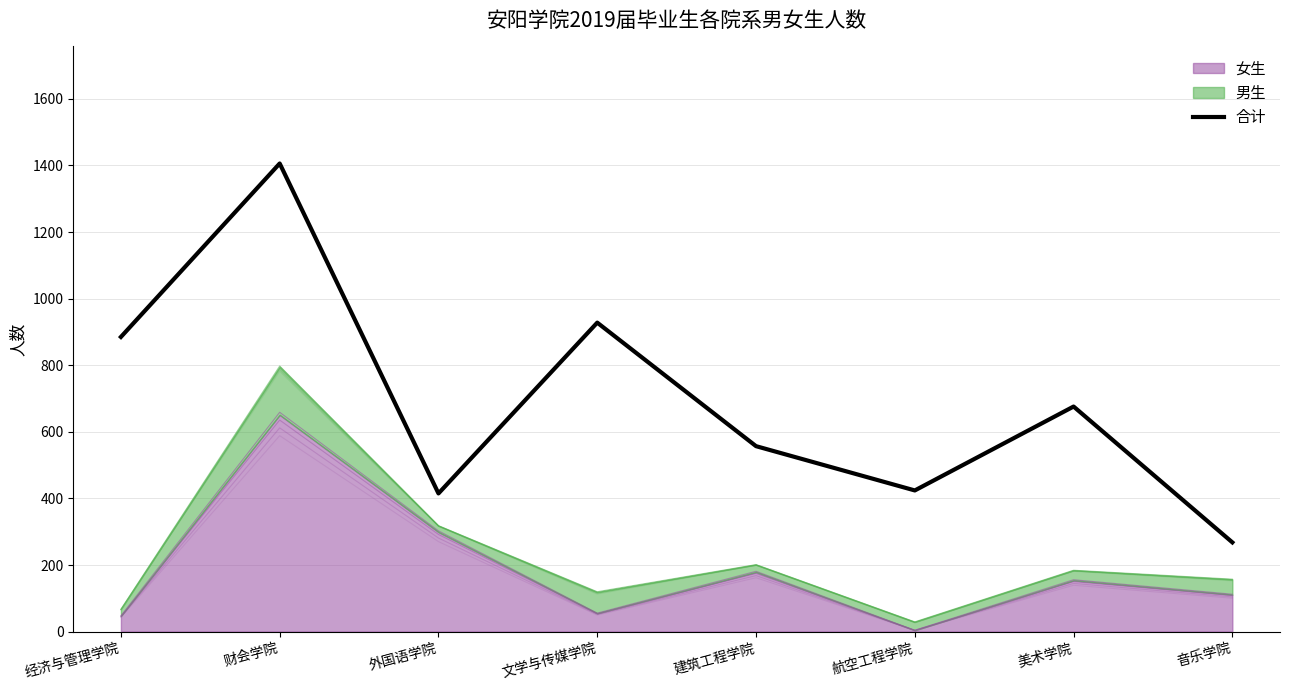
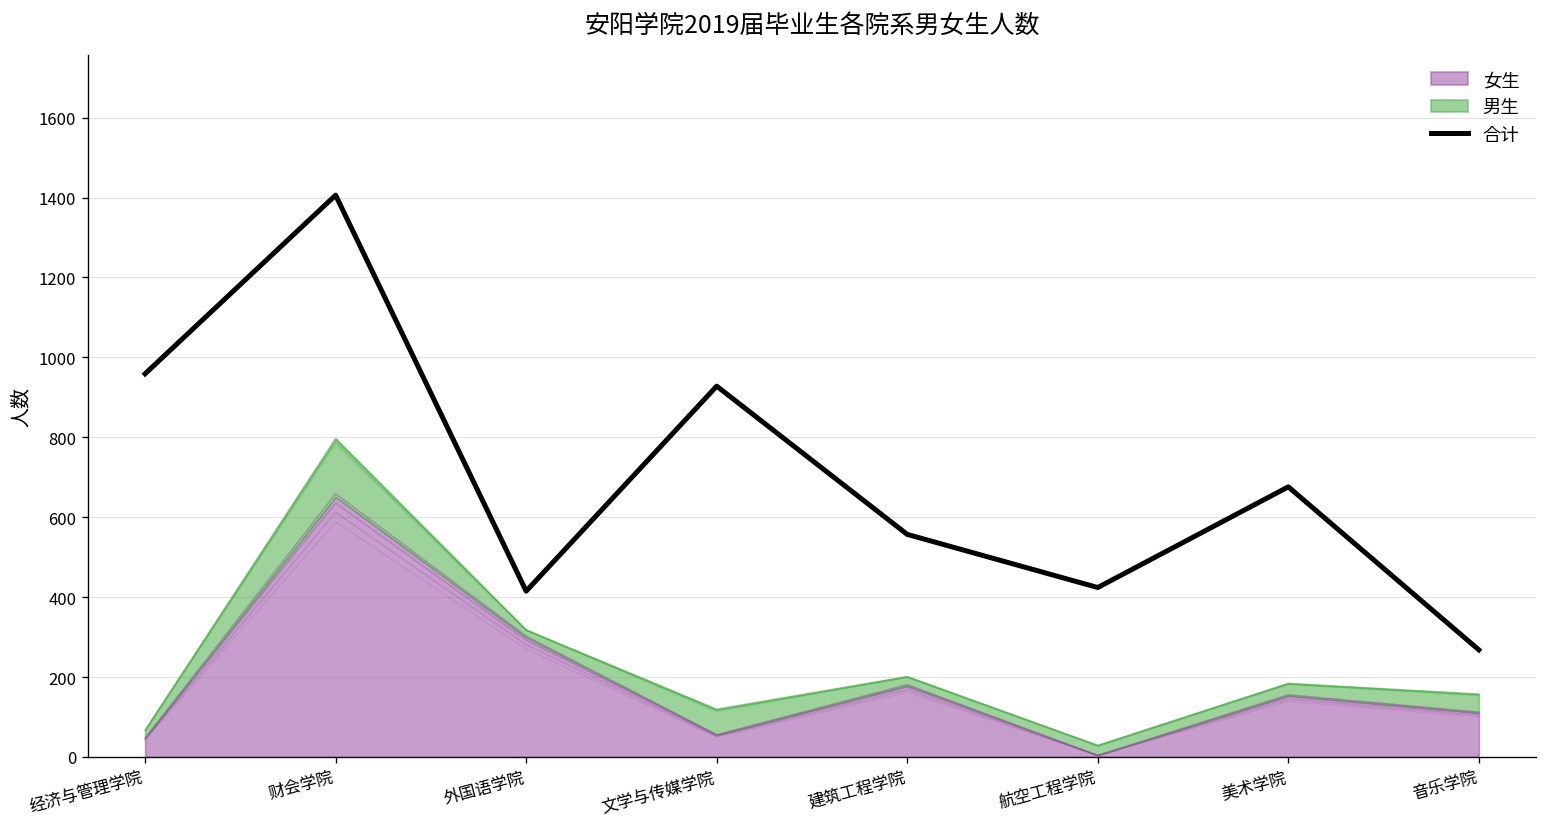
  {
    "合计": {
-     "经济与管理学院": 890,
+     "经济与管理学院": 960,
      "财会学院": 1410,
      "外国语学院": 420,
      "文学与传媒学院": 930,
      "建筑工程学院": 560,
      "航空工程学院": 420,
      "美术学院": 680,
      "音乐学院": 270
    }
  }
